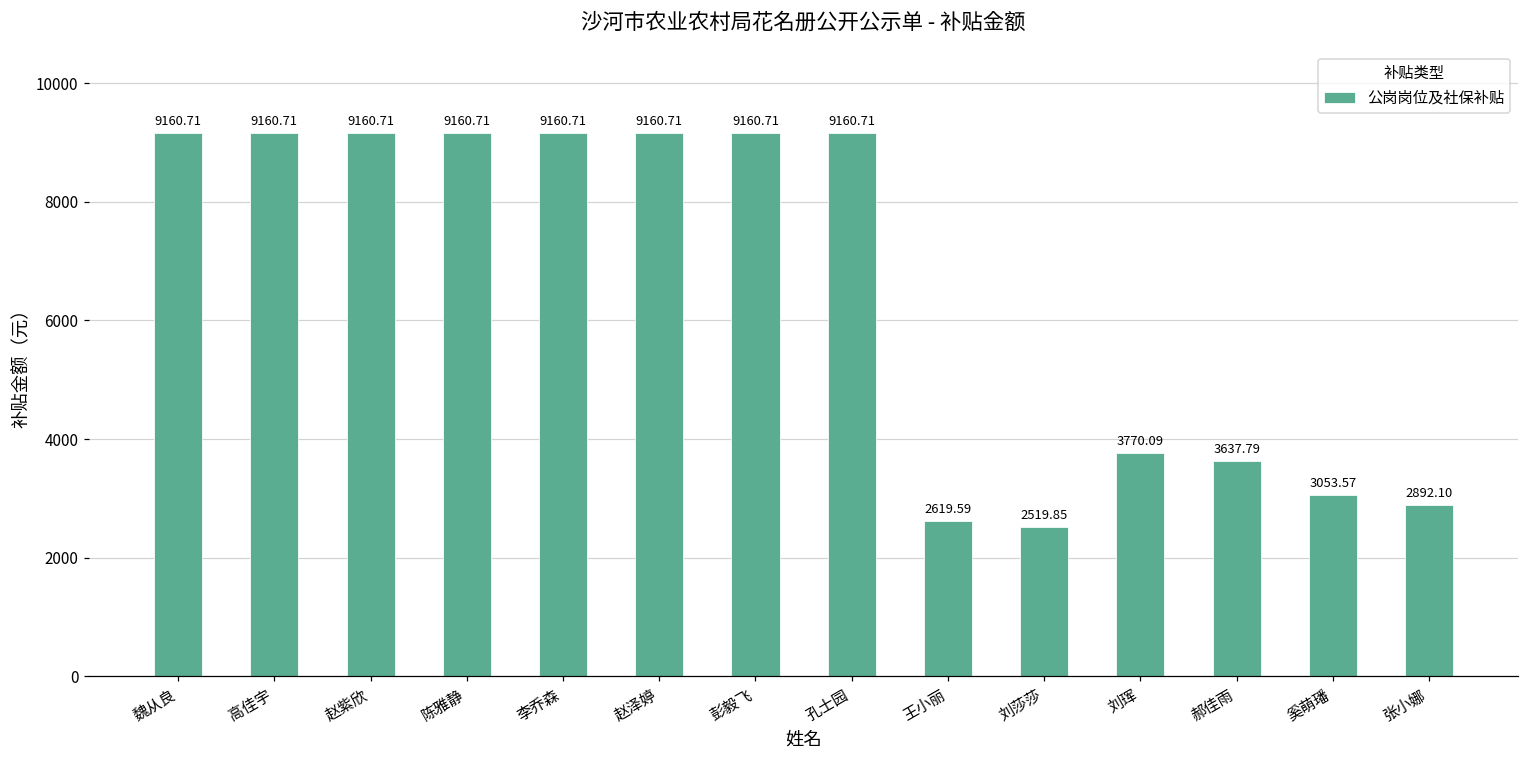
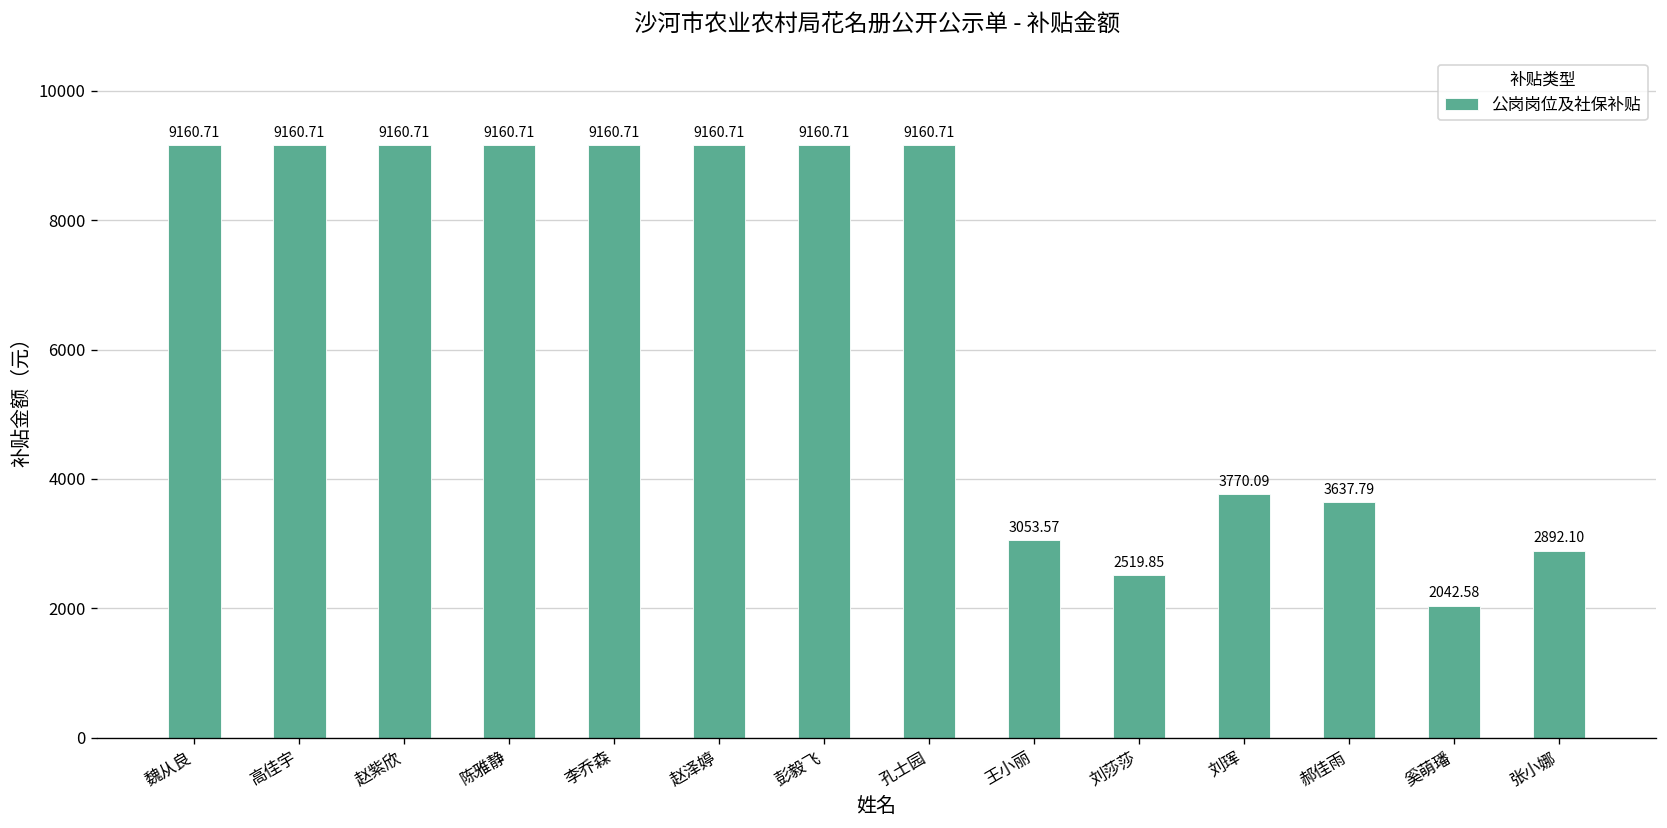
  {
    "魏从良": 9160.71,
    "高佳宇": 9160.71,
    "赵紫欣": 9160.71,
    "陈雅静": 9160.71,
    "李乔森": 9160.71,
    "赵泽婷": 9160.71,
    "彭毅飞": 9160.71,
    "孔士园": 9160.71,
-   "王小丽": 2619.59,
+   "王小丽": 3053.57,
    "刘莎莎": 2519.85,
    "刘珲": 3770.09,
    "郝佳雨": 3637.79,
-   "奚萌璠": 3053.57,
+   "奚萌璠": 2042.58,
    "张小娜": 2892.10
  }
